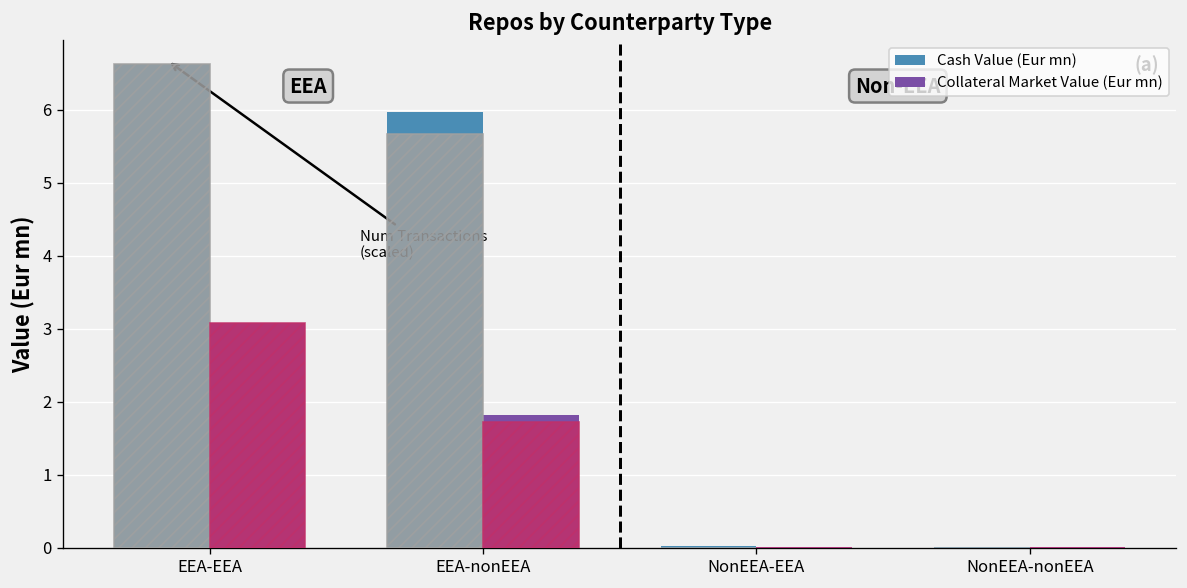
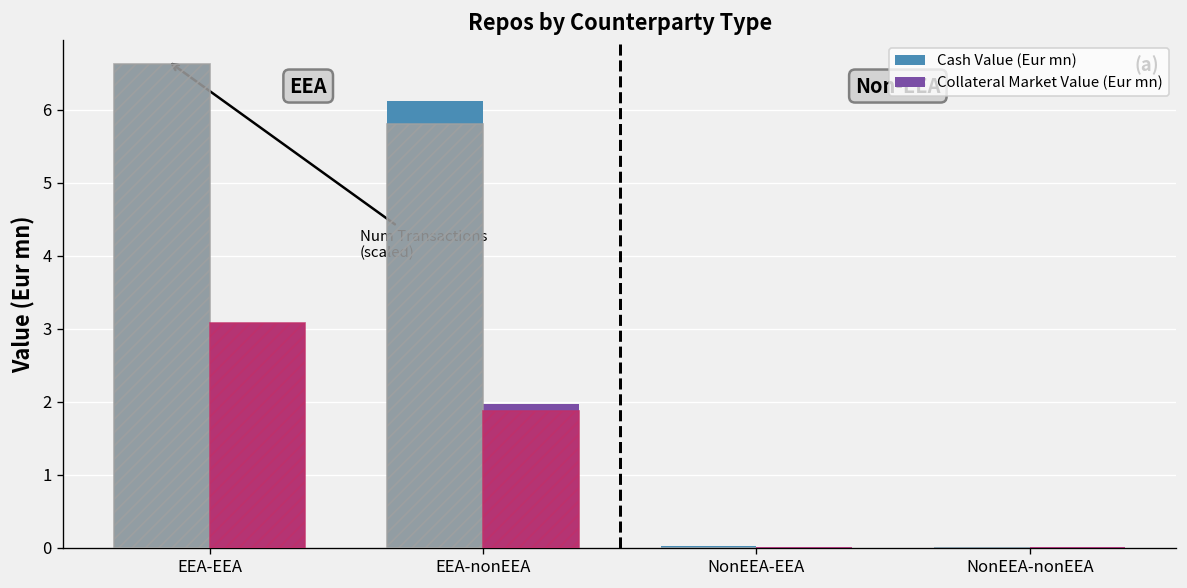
  {
    "Cash Value (Eur mn)": {
      "EEA-EEA": 6.6,
-     "EEA-nonEEA": 6.0
+     "EEA-nonEEA": 6.1
    },
    "Collateral Market Value (Eur mn)": {
      "EEA-EEA": 3.1,
-     "EEA-nonEEA": 1.8
+     "EEA-nonEEA": 2.0
    }
  }
